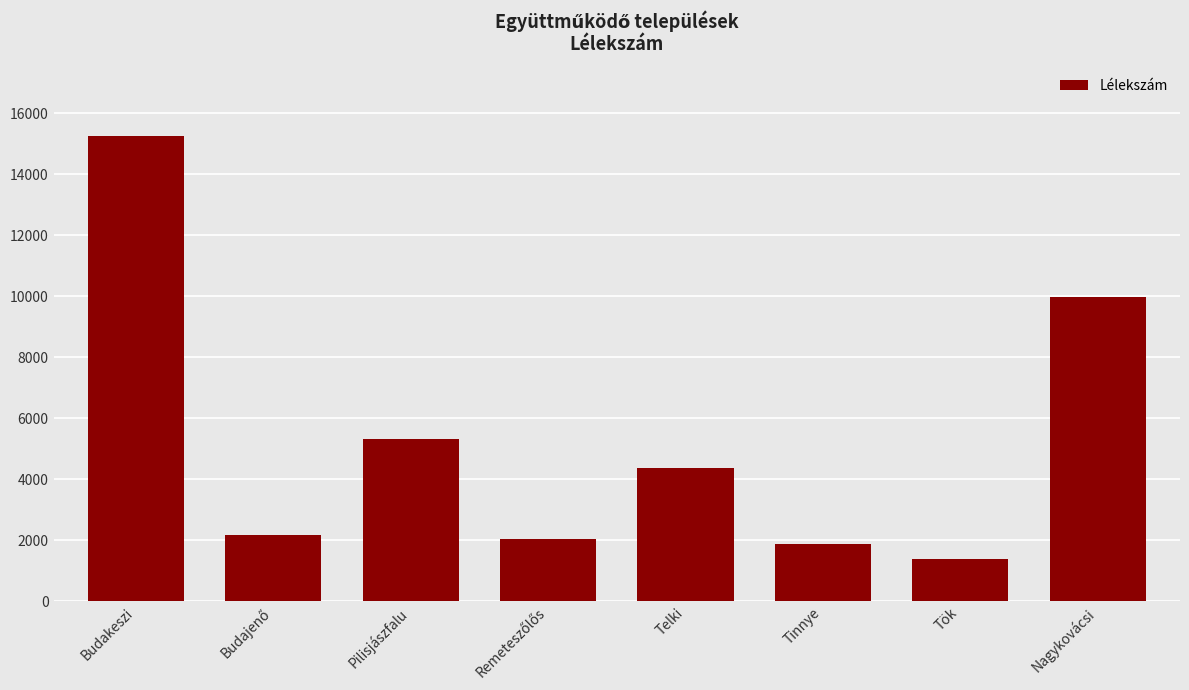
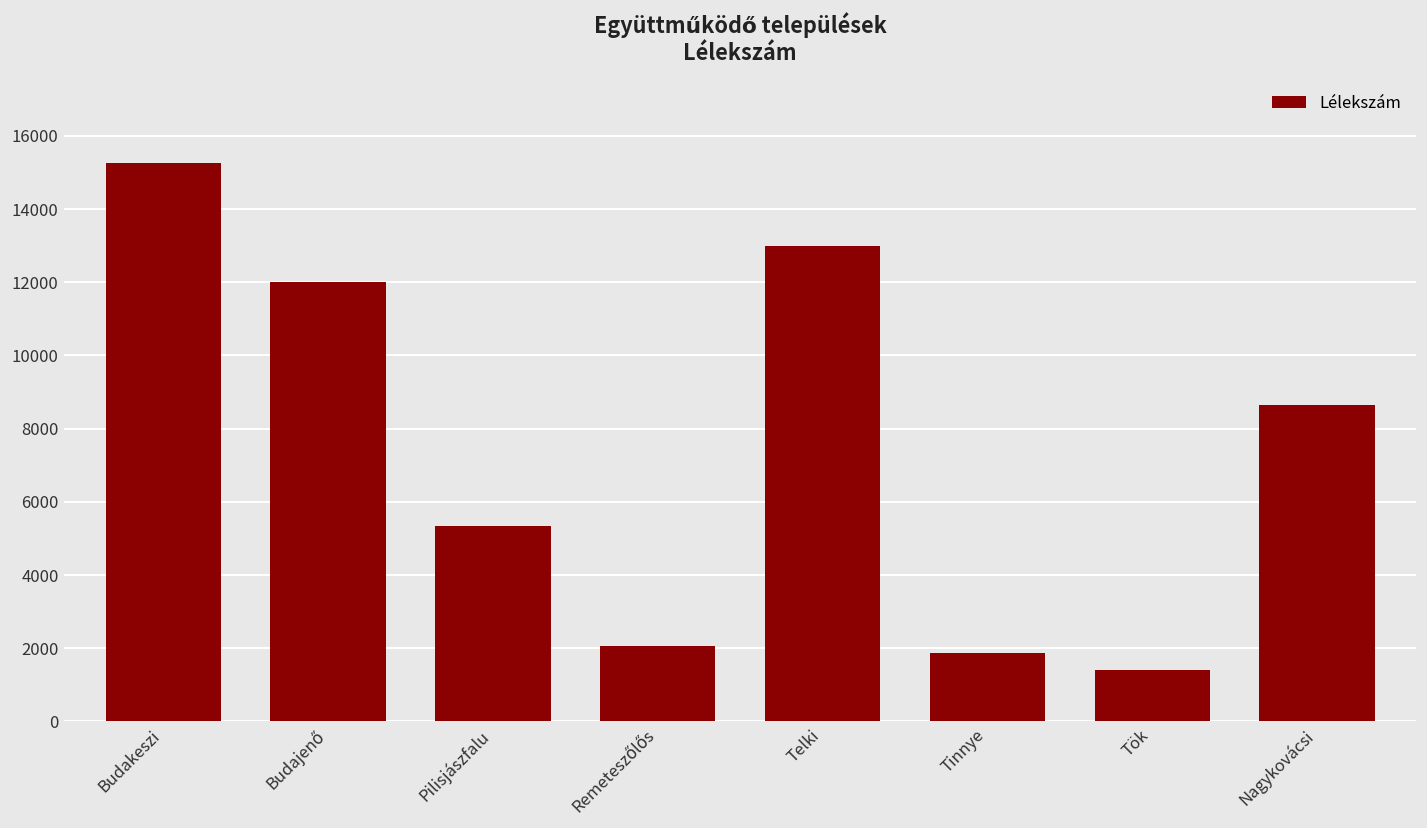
  {
    "Budakeszi": 15300,
-   "Budajenő": 2200,
+   "Budajenő": 12000,
    "Pilisjászfalu": 5300,
    "Remeteszőlős": 2000,
-   "Telki": 4400,
+   "Telki": 13000,
    "Tinnye": 1900,
    "Tök": 1400,
-   "Nagykovácsi": 10000
+   "Nagykovácsi": 8700
  }
